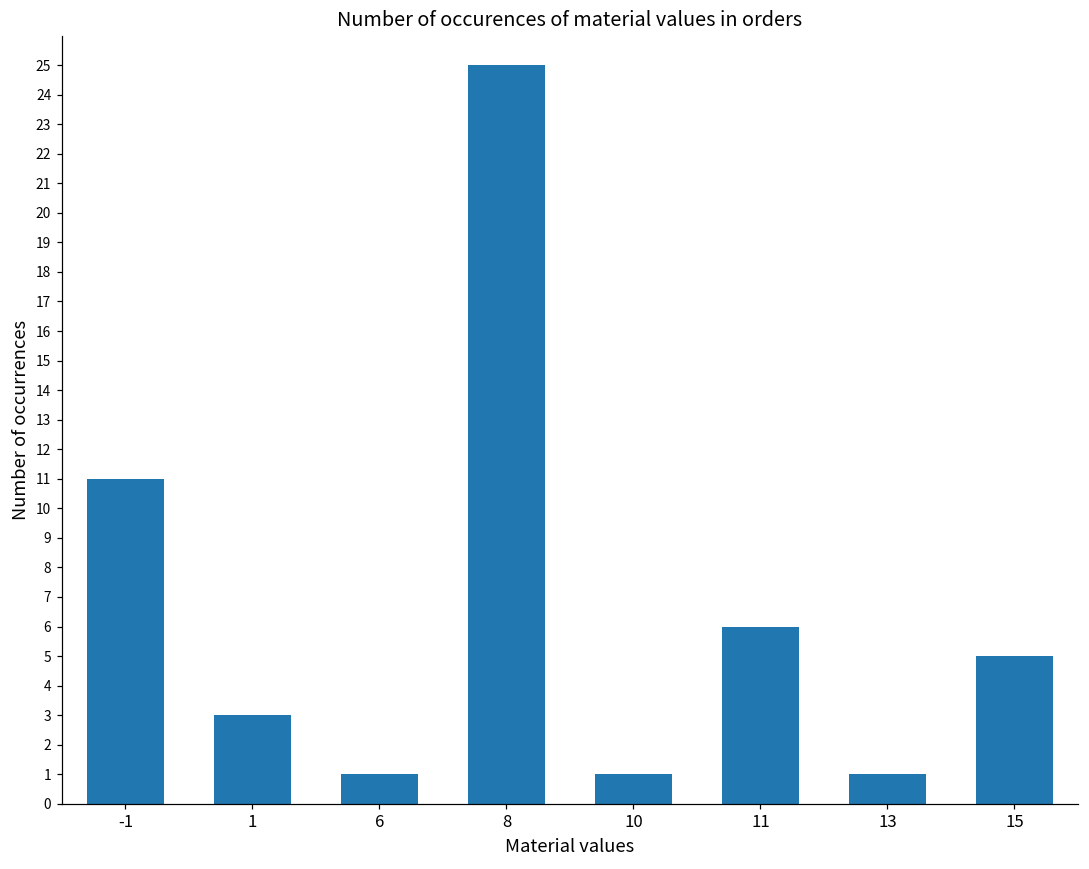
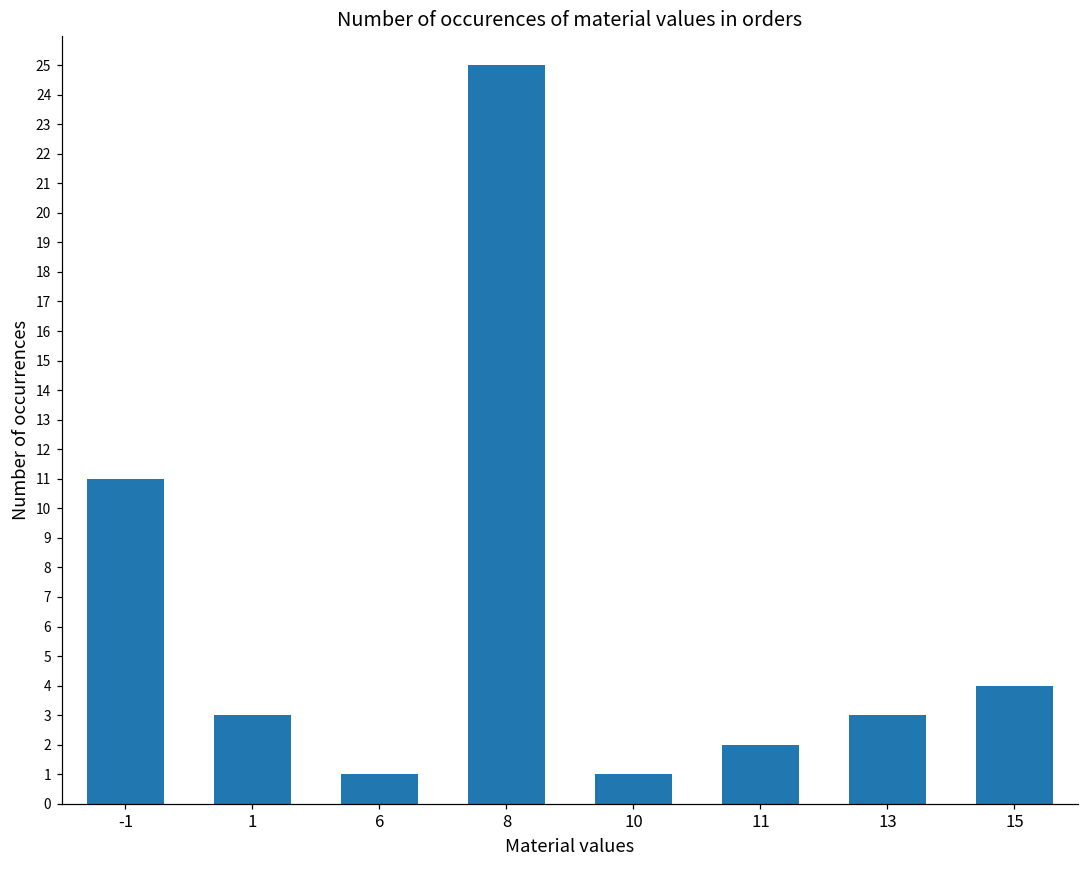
  {
    "-1": 11,
    "1": 3,
    "6": 1,
    "8": 25,
    "10": 1,
-   "11": 6,
-   "13": 1,
-   "15": 5
+   "11": 2,
+   "13": 3,
+   "15": 4
  }
